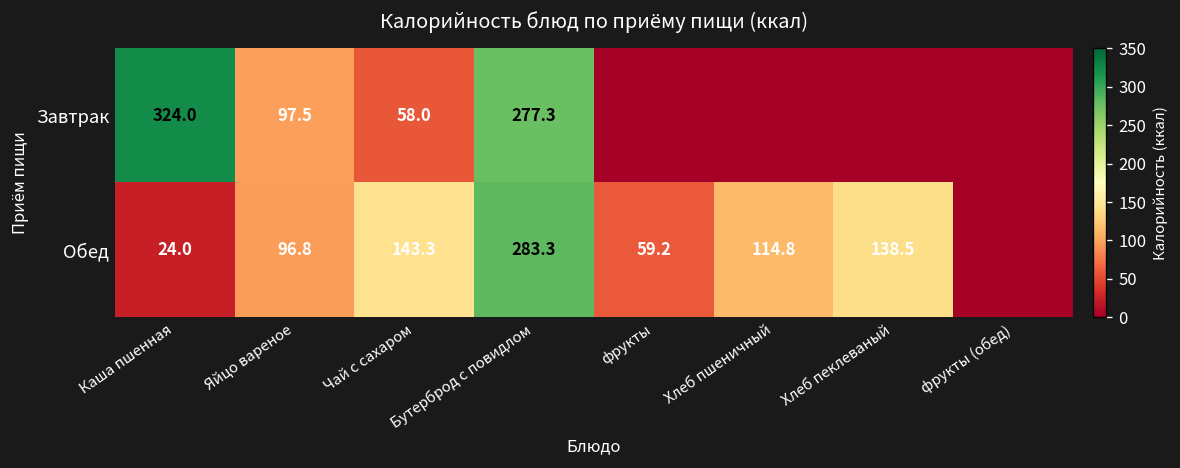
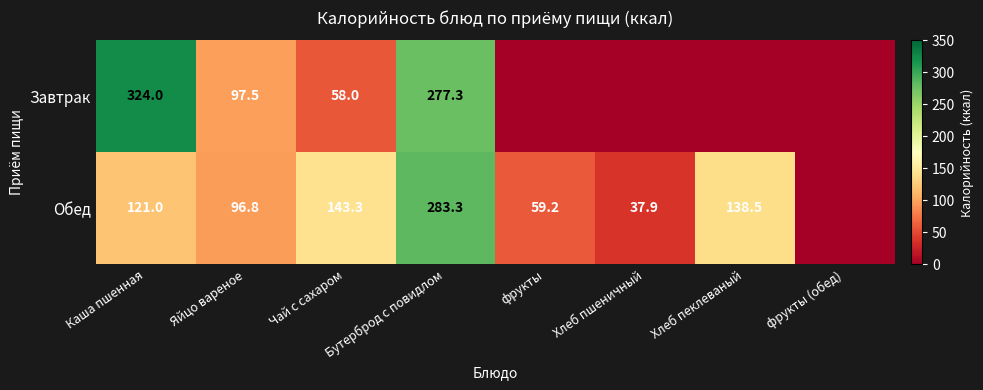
  {
    "Завтрак": {
      "Каша пшенная": 324.0,
      "Яйцо вареное": 97.5,
      "Чай с сахаром": 58.0,
      "Бутерброд с повидлом": 277.3
    },
    "Обед": {
-     "Каша пшенная": 24.0,
+     "Каша пшенная": 121.0,
      "Яйцо вареное": 96.8,
      "Чай с сахаром": 143.3,
      "Бутерброд с повидлом": 283.3,
      "фрукты": 59.2,
-     "Хлеб пшеничный": 114.8,
+     "Хлеб пшеничный": 37.9,
      "Хлеб пеклеваный": 138.5
    }
  }
